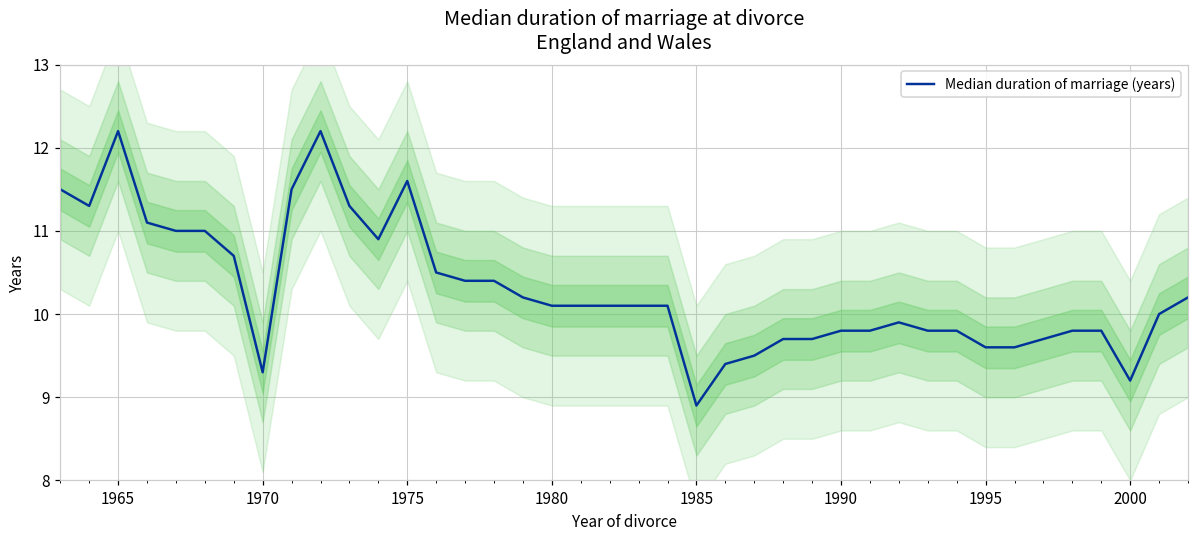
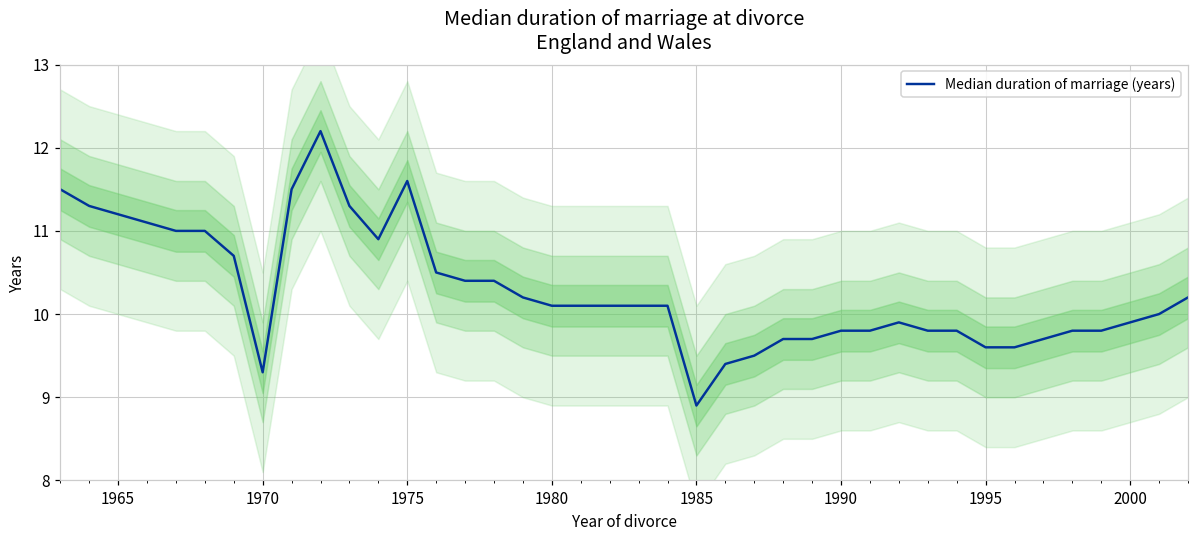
  {
    "Median duration of marriage (years)": {
-     "1965": 12.2,
+     "1965": 11.2,
      "1970": 9.3,
      "1975": 11.6,
      "1980": 10.1,
      "1985": 8.9,
      "1990": 9.8,
      "1995": 9.6,
-     "2000": 9.2
+     "2000": 9.9
    }
  }
